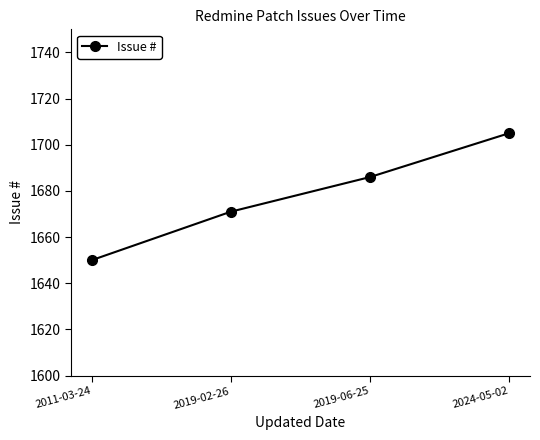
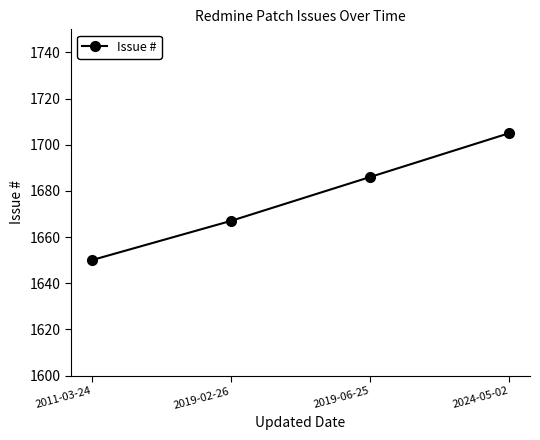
  {
    "2011-03-24": 1650,
-   "2019-02-26": 1671,
+   "2019-02-26": 1667,
    "2019-06-25": 1686,
    "2024-05-02": 1705
  }
